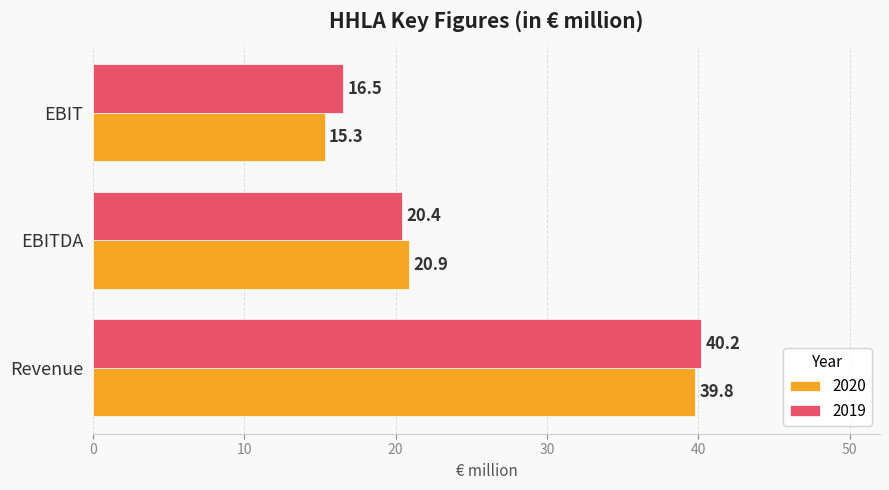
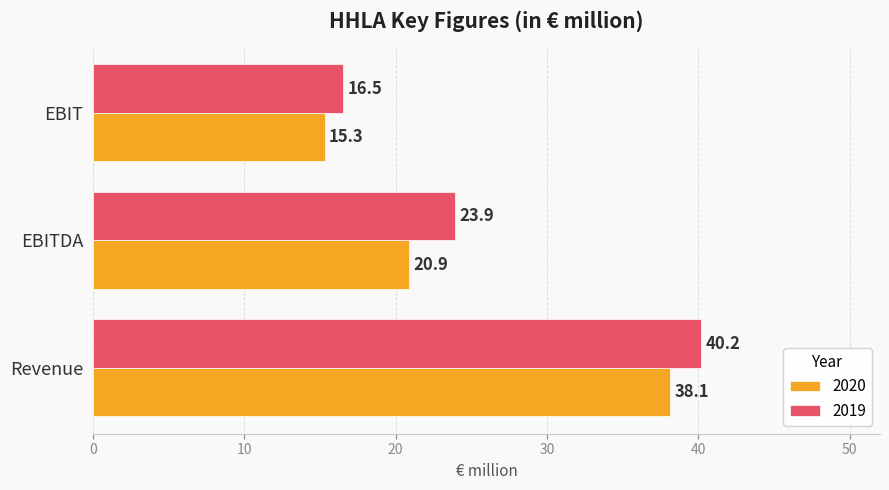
  {
    "2020": {
      "EBIT": 15.3,
      "EBITDA": 20.9,
-     "Revenue": 39.8
+     "Revenue": 38.1
    },
    "2019": {
      "EBIT": 16.5,
-     "EBITDA": 20.4,
+     "EBITDA": 23.9,
      "Revenue": 40.2
    }
  }
